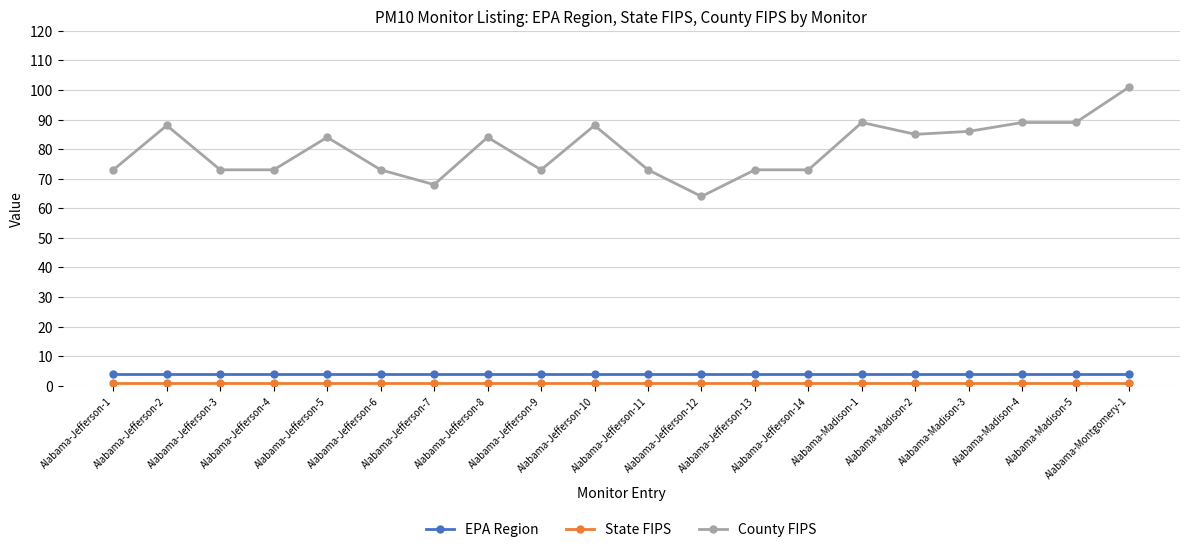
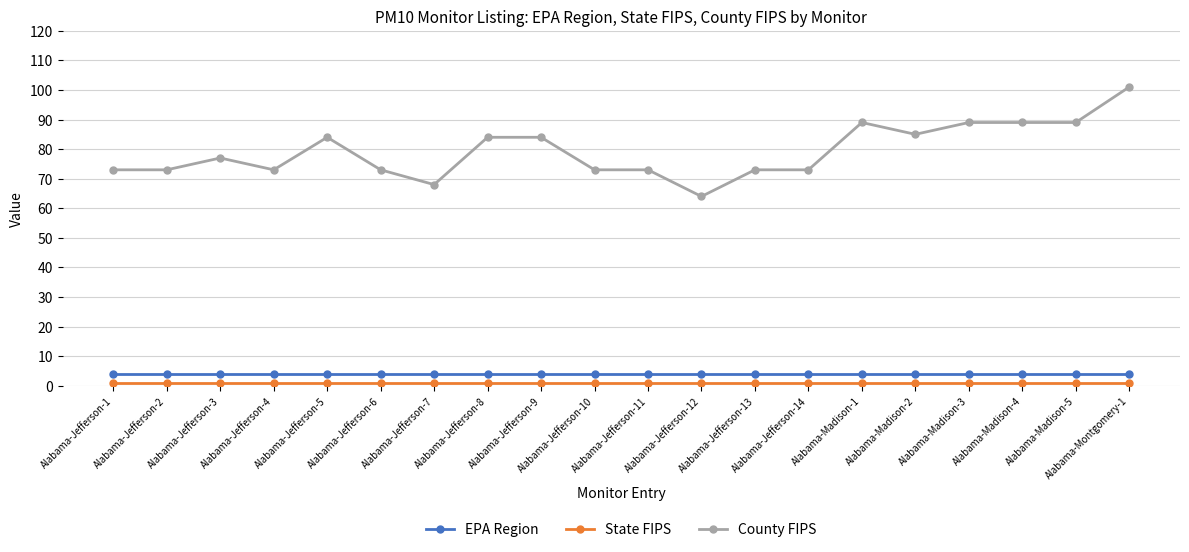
  {
    "EPA Region": {
      "Alabama-Jefferson-1": 4,
      "Alabama-Jefferson-2": 4,
      "Alabama-Jefferson-3": 4,
      "Alabama-Jefferson-4": 4,
      "Alabama-Jefferson-5": 4,
      "Alabama-Jefferson-6": 4,
      "Alabama-Jefferson-7": 4,
      "Alabama-Jefferson-8": 4,
      "Alabama-Jefferson-9": 4,
      "Alabama-Jefferson-10": 4,
      "Alabama-Jefferson-11": 4,
      "Alabama-Jefferson-12": 4,
      "Alabama-Jefferson-13": 4,
      "Alabama-Jefferson-14": 4,
      "Alabama-Madison-1": 4,
      "Alabama-Madison-2": 4,
      "Alabama-Madison-3": 4,
      "Alabama-Madison-4": 4,
      "Alabama-Madison-5": 4,
      "Alabama-Montgomery-1": 4
    },
    "State FIPS": {
      "Alabama-Jefferson-1": 1,
      "Alabama-Jefferson-2": 1,
      "Alabama-Jefferson-3": 1,
      "Alabama-Jefferson-4": 1,
      "Alabama-Jefferson-5": 1,
      "Alabama-Jefferson-6": 1,
      "Alabama-Jefferson-7": 1,
      "Alabama-Jefferson-8": 1,
      "Alabama-Jefferson-9": 1,
      "Alabama-Jefferson-10": 1,
      "Alabama-Jefferson-11": 1,
      "Alabama-Jefferson-12": 1,
      "Alabama-Jefferson-13": 1,
      "Alabama-Jefferson-14": 1,
      "Alabama-Madison-1": 1,
      "Alabama-Madison-2": 1,
      "Alabama-Madison-3": 1,
      "Alabama-Madison-4": 1,
      "Alabama-Madison-5": 1,
      "Alabama-Montgomery-1": 1
    },
    "County FIPS": {
      "Alabama-Jefferson-1": 73,
-     "Alabama-Jefferson-2": 88,
-     "Alabama-Jefferson-3": 73,
+     "Alabama-Jefferson-2": 73,
+     "Alabama-Jefferson-3": 77,
      "Alabama-Jefferson-4": 73,
      "Alabama-Jefferson-5": 84,
      "Alabama-Jefferson-6": 73,
      "Alabama-Jefferson-7": 68,
      "Alabama-Jefferson-8": 84,
-     "Alabama-Jefferson-9": 73,
-     "Alabama-Jefferson-10": 88,
+     "Alabama-Jefferson-9": 84,
+     "Alabama-Jefferson-10": 73,
      "Alabama-Jefferson-11": 73,
      "Alabama-Jefferson-12": 64,
      "Alabama-Jefferson-13": 73,
      "Alabama-Jefferson-14": 73,
      "Alabama-Madison-1": 89,
      "Alabama-Madison-2": 85,
-     "Alabama-Madison-3": 86,
+     "Alabama-Madison-3": 89,
      "Alabama-Madison-4": 89,
      "Alabama-Madison-5": 89,
      "Alabama-Montgomery-1": 101
    }
  }
